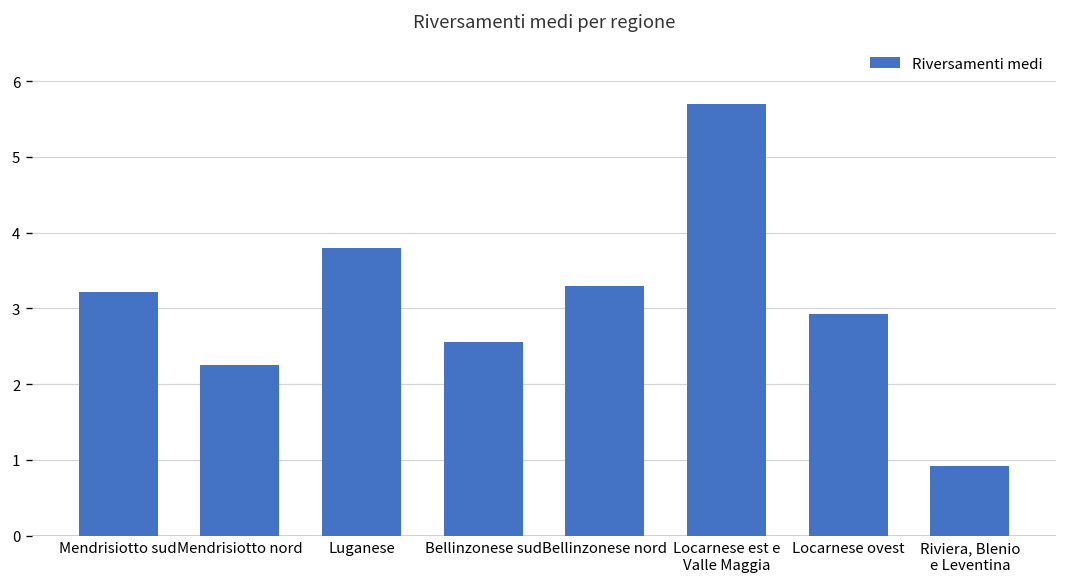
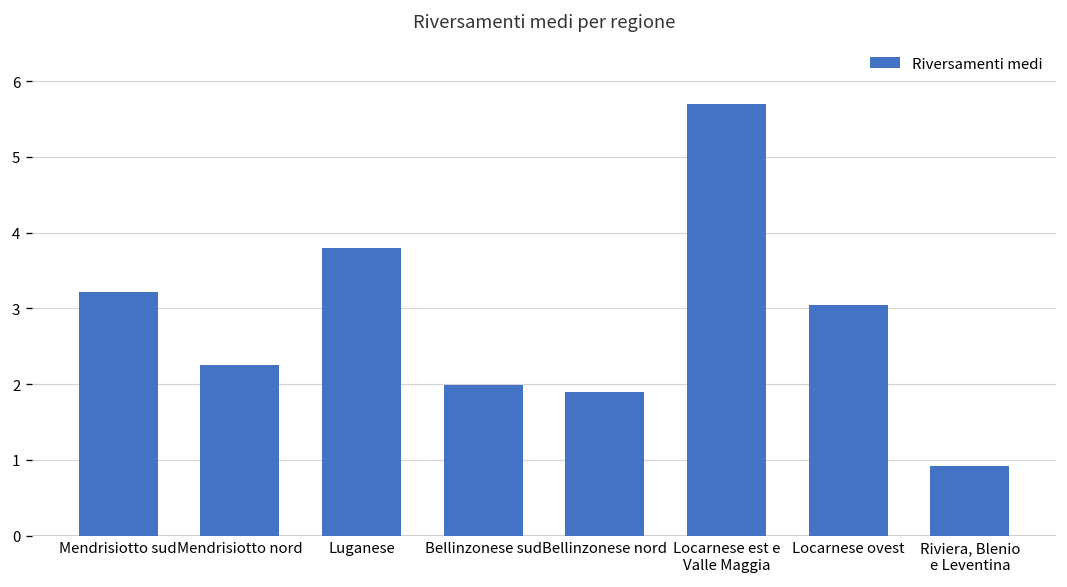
  {
    "Mendrisiotto sud": 3.2,
    "Mendrisiotto nord": 2.3,
    "Luganese": 3.8,
-   "Bellinzonese sud": 2.6,
-   "Bellinzonese nord": 3.3,
+   "Bellinzonese sud": 2.0,
+   "Bellinzonese nord": 1.9,
    "Locarnese est e Valle Maggia": 5.7,
-   "Locarnese ovest": 2.9,
+   "Locarnese ovest": 3.1,
    "Riviera, Blenio e Leventina": 0.9
  }
